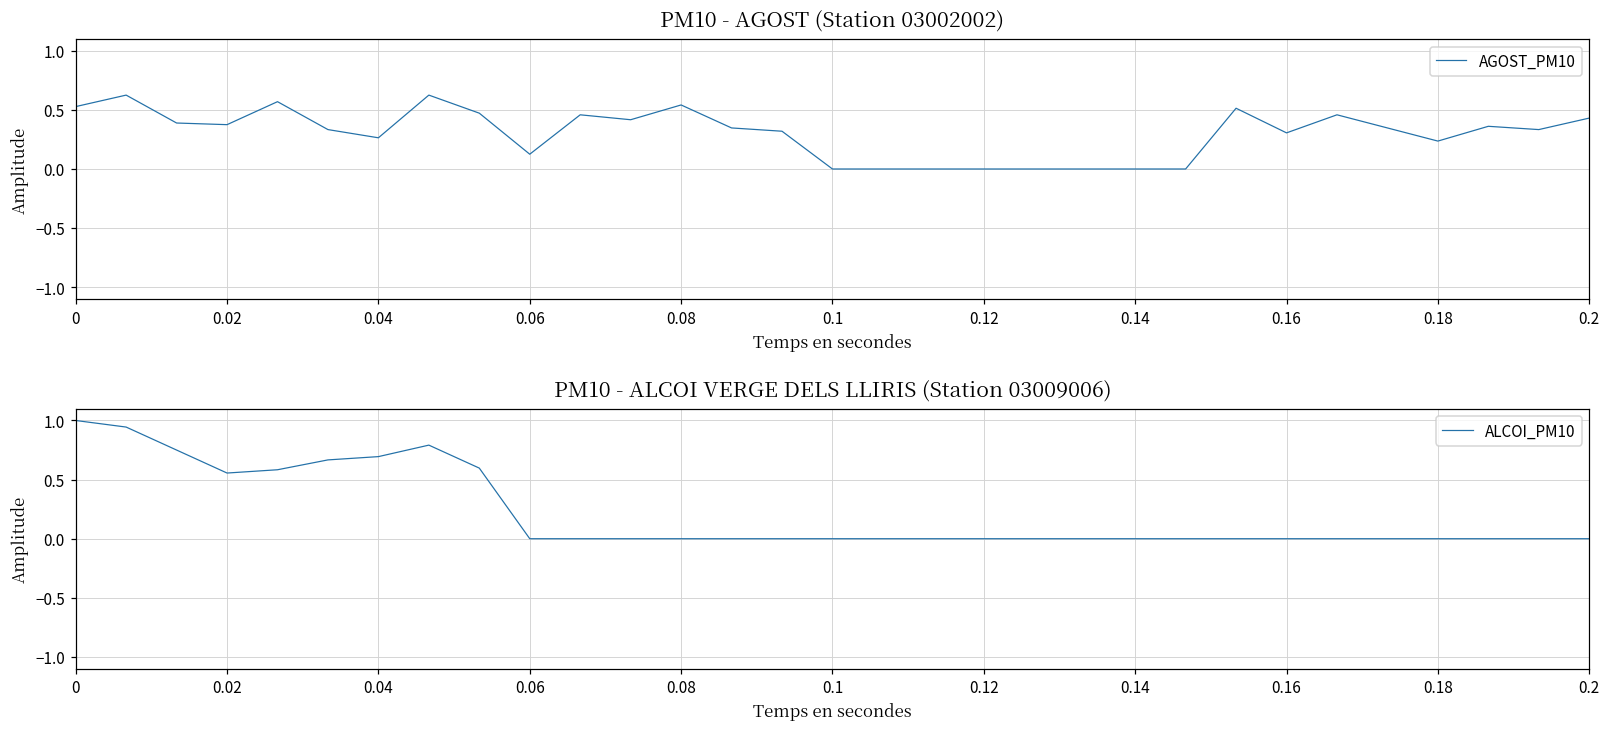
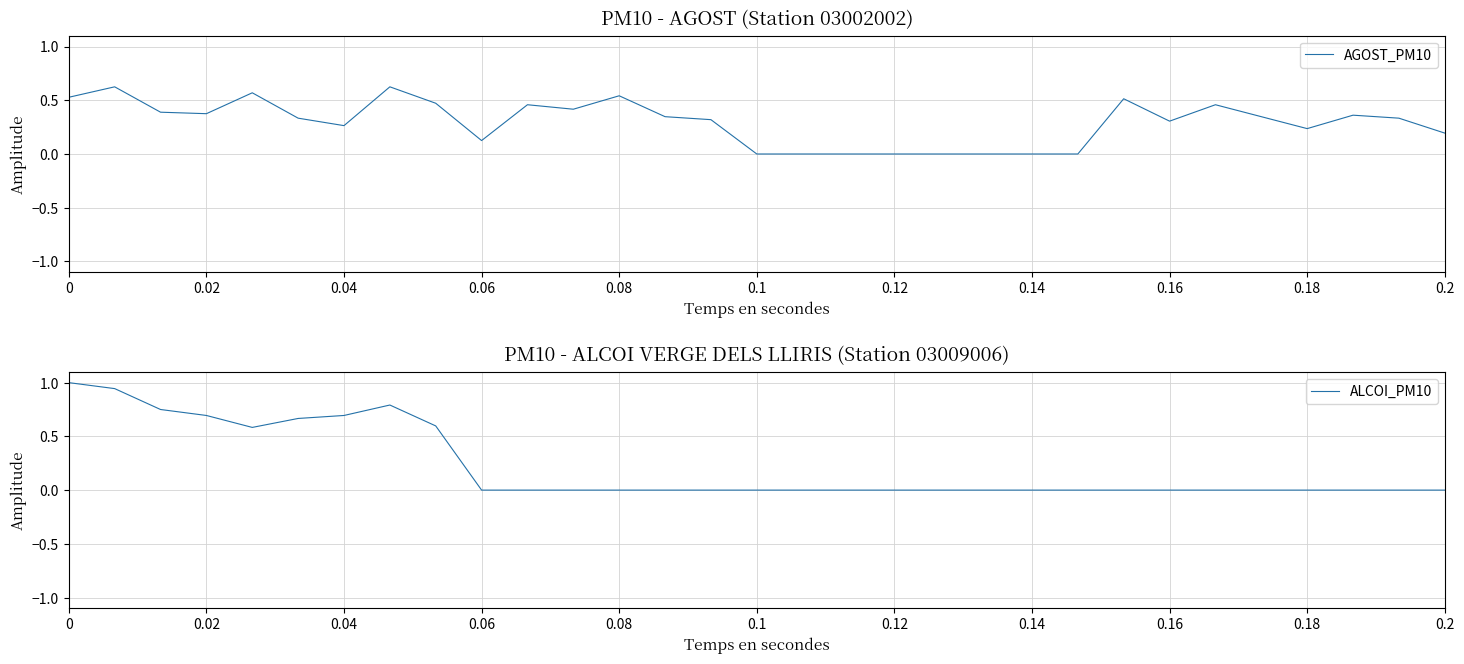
  {
    "PM10 - AGOST (Station 03002002)": {
      "0": 0.53,
      "0.02": 0.38,
      "0.04": 0.26,
      "0.06": 0.13,
      "0.08": 0.54,
      "0.1": 0.00,
      "0.12": 0.00,
      "0.14": 0.00,
      "0.16": 0.31,
      "0.18": 0.24,
-     "0.2": 0.43
+     "0.2": 0.19
    },
    "PM10 - ALCOI VERGE DELS LLIRIS (Station 03009006)": {
      "0": 1.00,
-     "0.02": 0.56,
+     "0.02": 0.69,
      "0.04": 0.69,
      "0.06": 0.00,
      "0.08": 0.00,
      "0.1": 0.00,
      "0.12": 0.00,
      "0.14": 0.00,
      "0.16": 0.00,
      "0.18": 0.00,
      "0.2": 0.00
    }
  }
